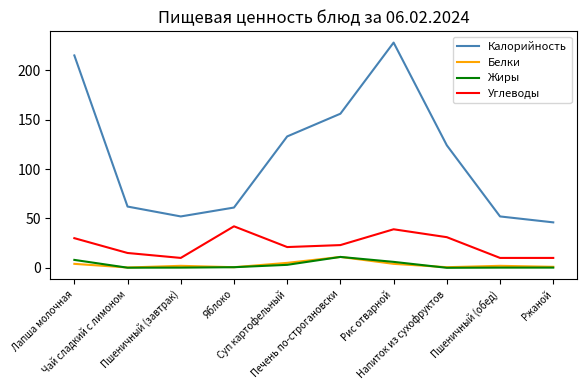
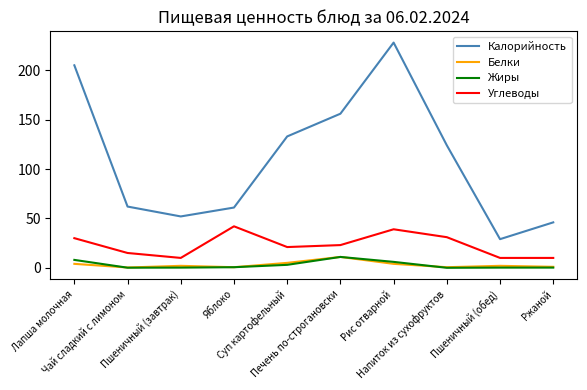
  {
    "Калорийность": {
-     "Лапша молочная": 220,
+     "Лапша молочная": 210,
      "Чай сладкий с лимоном": 60,
      "Пшеничный (завтрак)": 50,
      "Яблоко": 60,
      "Суп картофельный": 130,
      "Печень по-строгановски": 160,
      "Рис отварной": 230,
      "Напиток из сухофруктов": 120,
-     "Пшеничный (обед)": 50,
+     "Пшеничный (обед)": 30,
      "Ржаной": 50
    },
    "Белки": {
      "Лапша молочная": 0
    },
    "Жиры": {
      "Лапша молочная": 10
    },
    "Углеводы": {
      "Лапша молочная": 30,
      "Чай сладкий с лимоном": 20,
      "Пшеничный (завтрак)": 10,
      "Яблоко": 40,
      "Суп картофельный": 20,
      "Печень по-строгановски": 20,
      "Рис отварной": 40,
      "Напиток из сухофруктов": 30,
      "Пшеничный (обед)": 10,
      "Ржаной": 10
    }
  }
